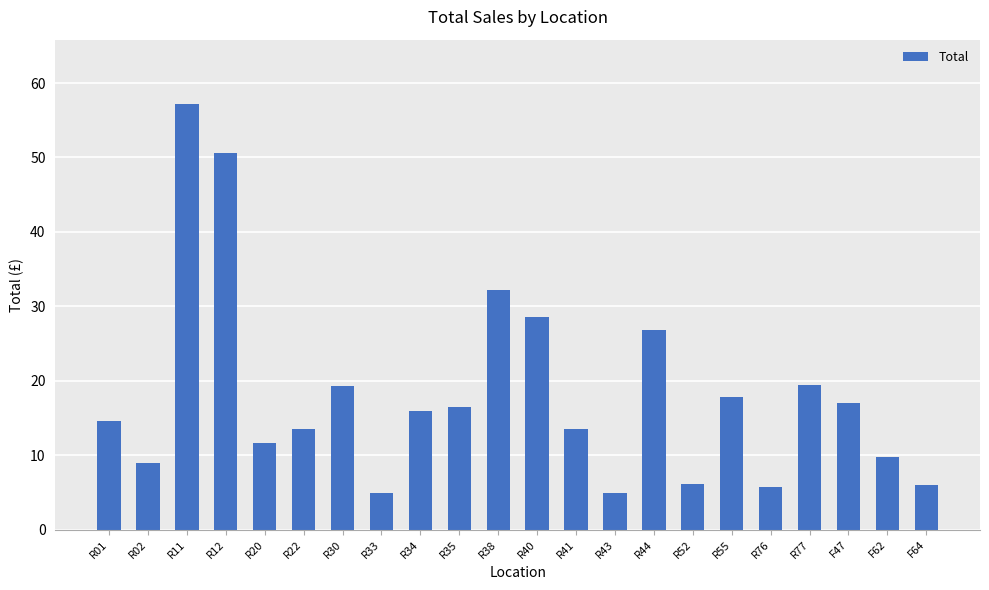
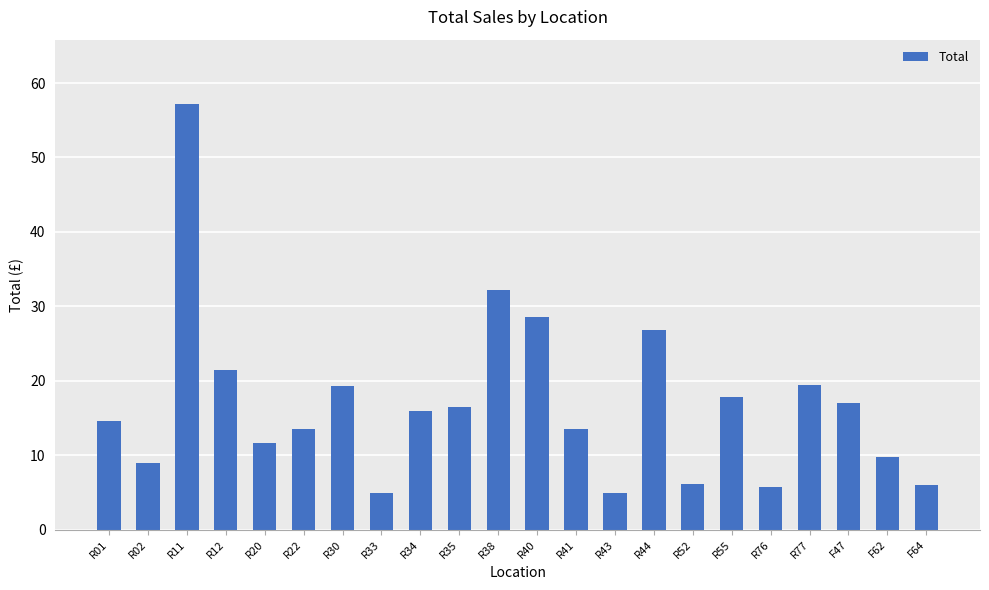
  {
    "R01": 15,
    "R02": 9,
    "R11": 57,
-   "R12": 51,
+   "R12": 21,
    "R20": 12,
    "R22": 14,
    "R30": 19,
    "R33": 5,
    "R34": 16,
    "R35": 16,
    "R38": 32,
    "R40": 29,
    "R41": 13,
    "R43": 5,
    "R44": 27,
    "R52": 6,
    "R55": 18,
    "R76": 6,
    "R77": 19,
    "F47": 17,
    "F62": 10,
    "F64": 6
  }
